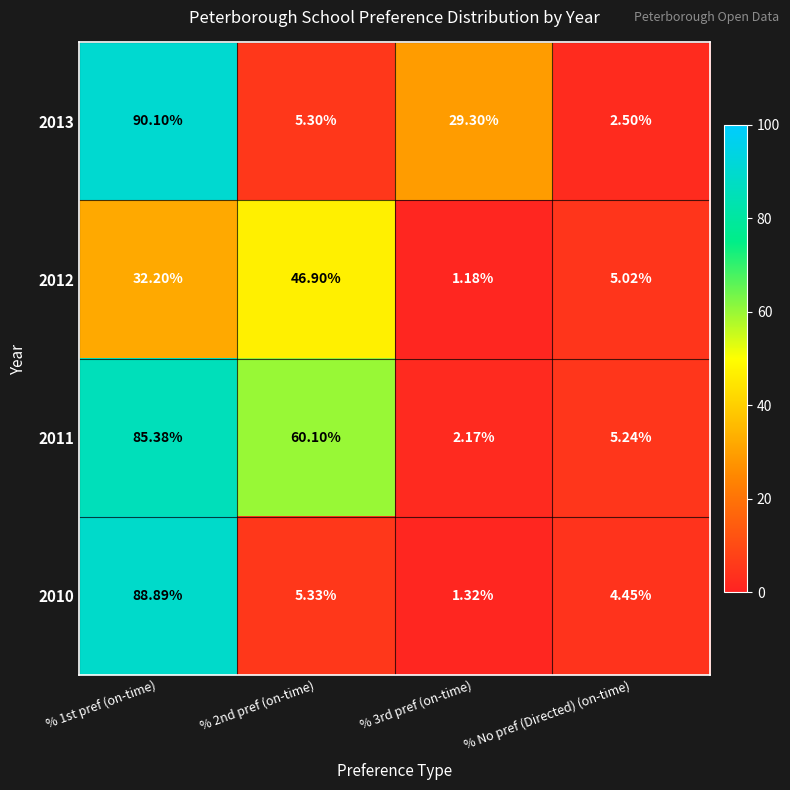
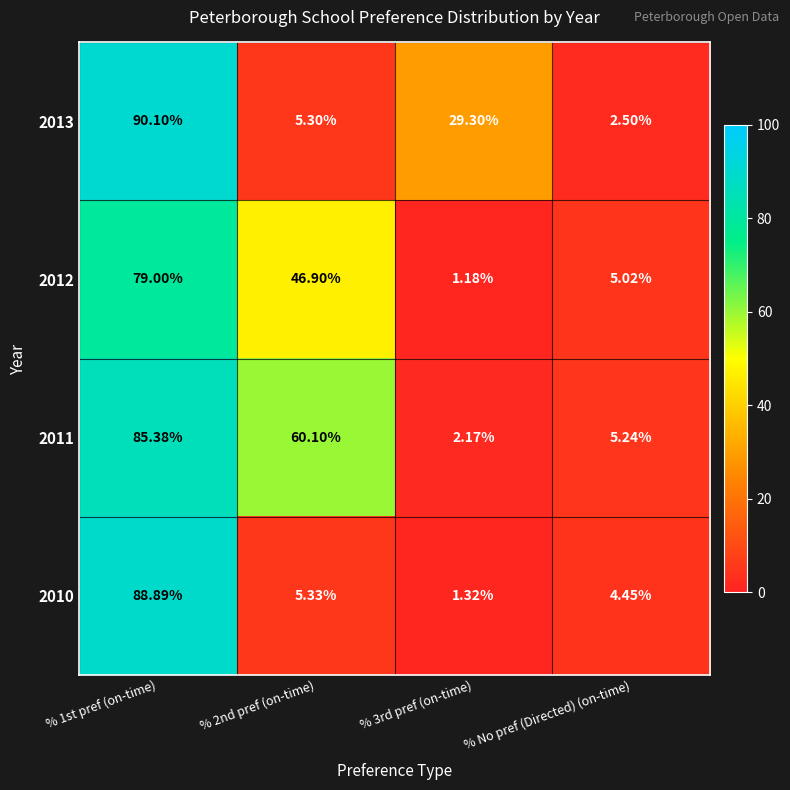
  {
    "2013": {
      "% 1st pref (on-time)": "90.10%",
      "% 2nd pref (on-time)": "5.30%",
      "% 3rd pref (on-time)": "29.30%",
      "% No pref (Directed) (on-time)": "2.50%"
    },
    "2012": {
-     "% 1st pref (on-time)": "32.20%",
+     "% 1st pref (on-time)": "79.00%",
      "% 2nd pref (on-time)": "46.90%",
      "% 3rd pref (on-time)": "1.18%",
      "% No pref (Directed) (on-time)": "5.02%"
    },
    "2011": {
      "% 1st pref (on-time)": "85.38%",
      "% 2nd pref (on-time)": "60.10%",
      "% 3rd pref (on-time)": "2.17%",
      "% No pref (Directed) (on-time)": "5.24%"
    },
    "2010": {
      "% 1st pref (on-time)": "88.89%",
      "% 2nd pref (on-time)": "5.33%",
      "% 3rd pref (on-time)": "1.32%",
      "% No pref (Directed) (on-time)": "4.45%"
    }
  }
